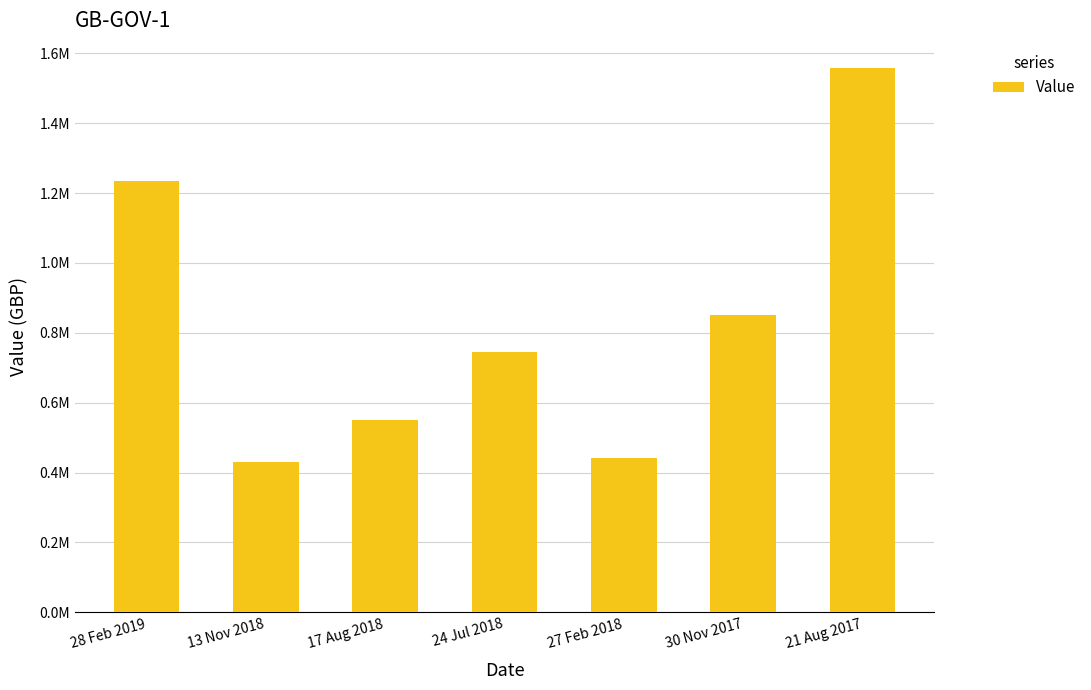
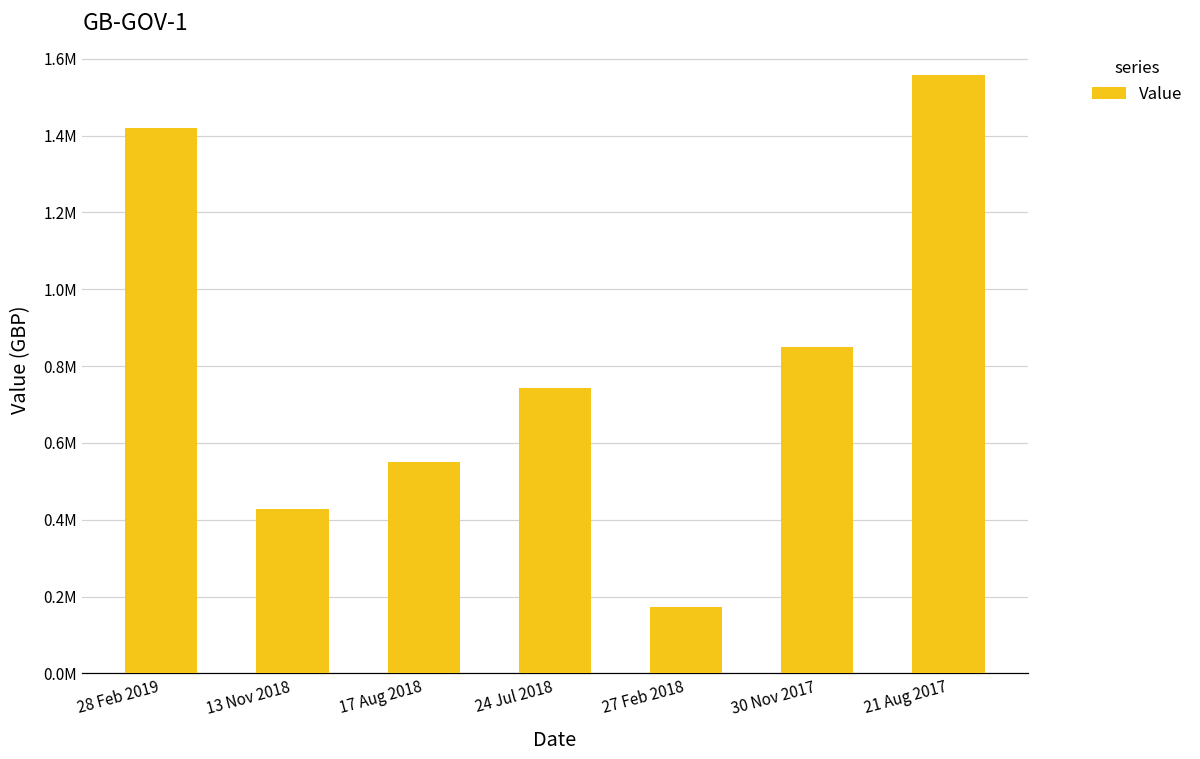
  {
-   "28 Feb 2019": 1240000,
+   "28 Feb 2019": 1420000,
    "13 Nov 2018": 430000,
    "17 Aug 2018": 550000,
    "24 Jul 2018": 740000,
-   "27 Feb 2018": 440000,
+   "27 Feb 2018": 170000,
    "30 Nov 2017": 850000,
    "21 Aug 2017": 1560000
  }
